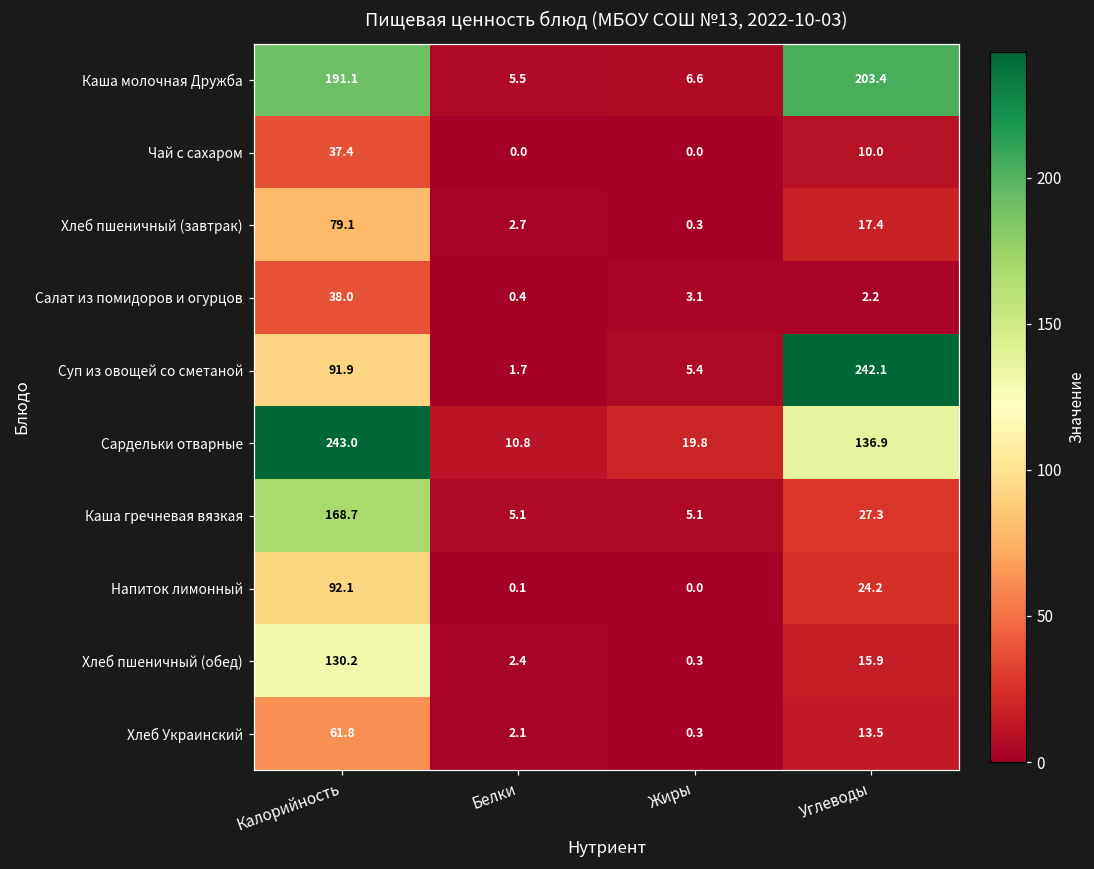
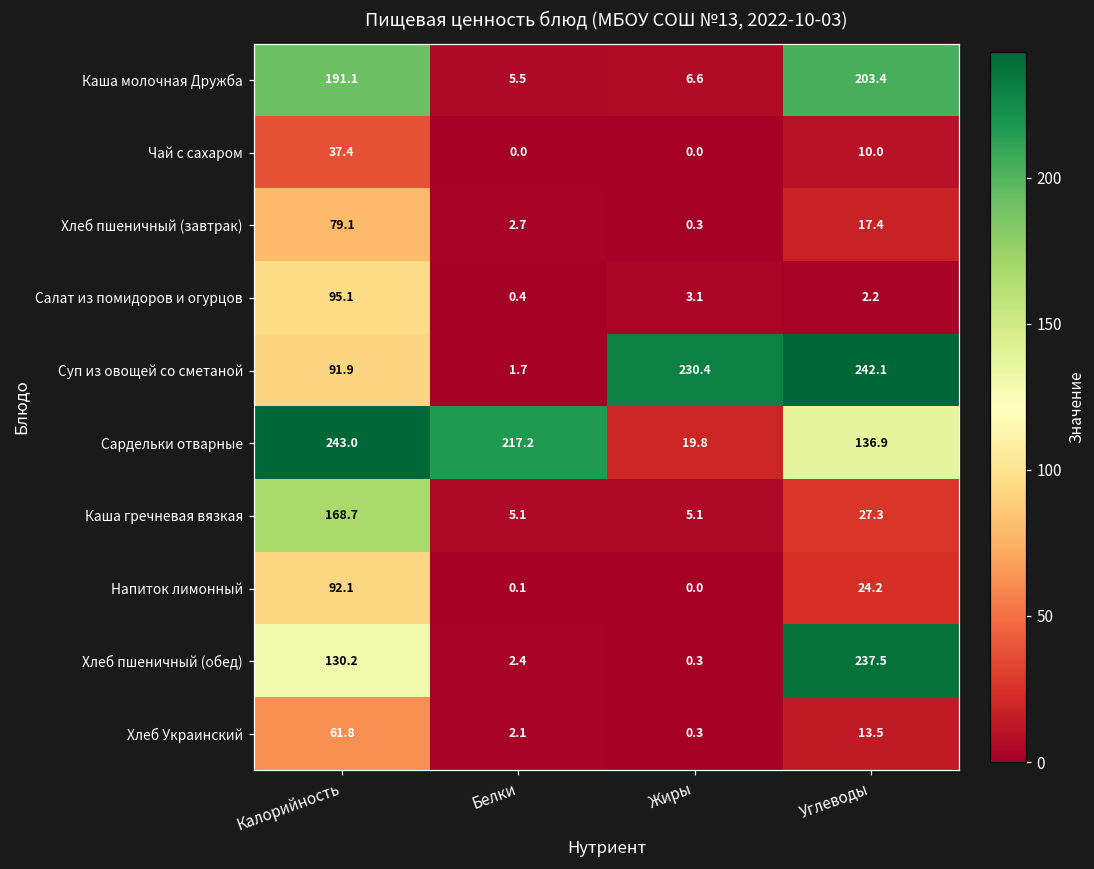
  {
    "Каша молочная Дружба": {
      "Калорийность": 191.1,
      "Белки": 5.5,
      "Жиры": 6.6,
      "Углеводы": 203.4
    },
    "Чай с сахаром": {
      "Калорийность": 37.4,
      "Белки": 0.0,
      "Жиры": 0.0,
      "Углеводы": 10.0
    },
    "Хлеб пшеничный (завтрак)": {
      "Калорийность": 79.1,
      "Белки": 2.7,
      "Жиры": 0.3,
      "Углеводы": 17.4
    },
    "Салат из помидоров и огурцов": {
-     "Калорийность": 38.0,
+     "Калорийность": 95.1,
      "Белки": 0.4,
      "Жиры": 3.1,
      "Углеводы": 2.2
    },
    "Суп из овощей со сметаной": {
      "Калорийность": 91.9,
      "Белки": 1.7,
-     "Жиры": 5.4,
+     "Жиры": 230.4,
      "Углеводы": 242.1
    },
    "Сардельки отварные": {
      "Калорийность": 243.0,
-     "Белки": 10.8,
+     "Белки": 217.2,
      "Жиры": 19.8,
      "Углеводы": 136.9
    },
    "Каша гречневая вязкая": {
      "Калорийность": 168.7,
      "Белки": 5.1,
      "Жиры": 5.1,
      "Углеводы": 27.3
    },
    "Напиток лимонный": {
      "Калорийность": 92.1,
      "Белки": 0.1,
      "Жиры": 0.0,
      "Углеводы": 24.2
    },
    "Хлеб пшеничный (обед)": {
      "Калорийность": 130.2,
      "Белки": 2.4,
      "Жиры": 0.3,
-     "Углеводы": 15.9
+     "Углеводы": 237.5
    },
    "Хлеб Украинский": {
      "Калорийность": 61.8,
      "Белки": 2.1,
      "Жиры": 0.3,
      "Углеводы": 13.5
    }
  }
